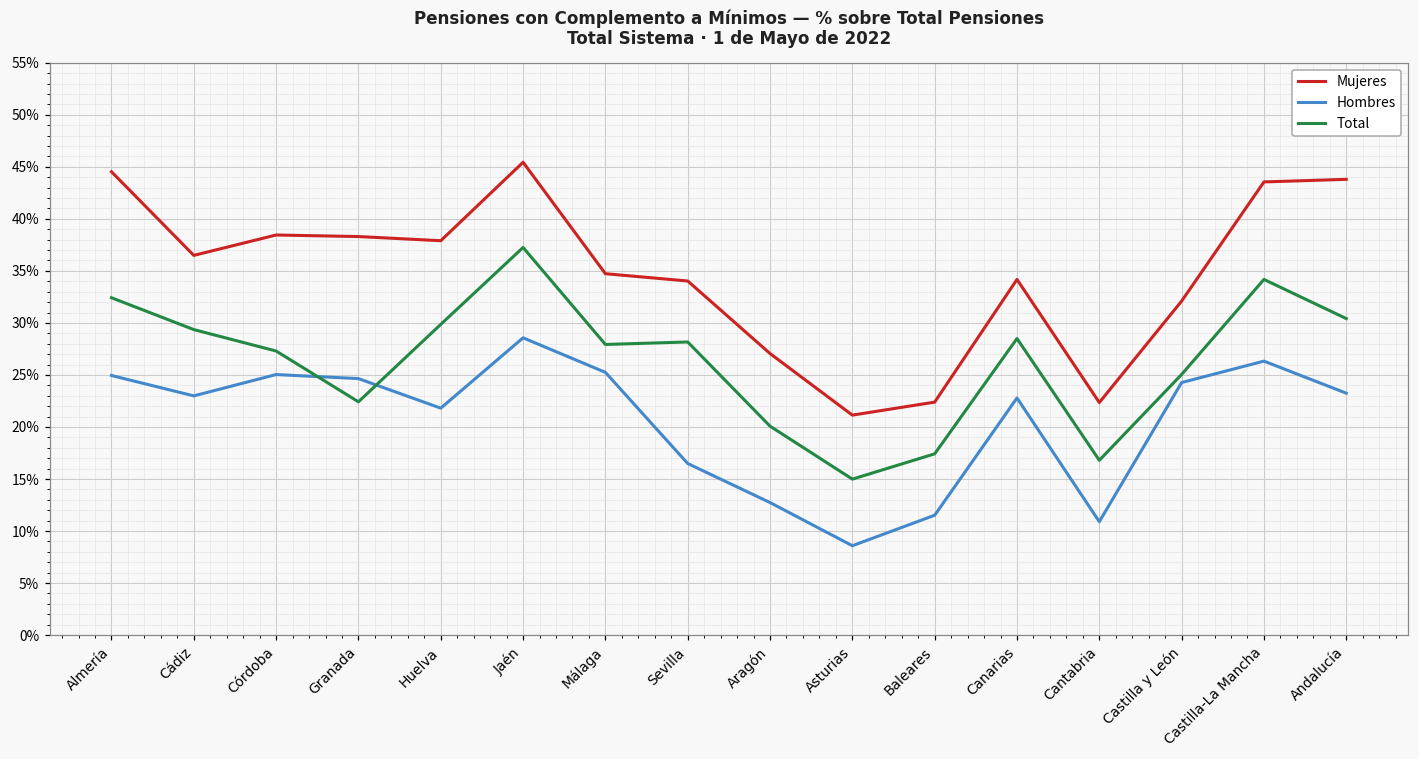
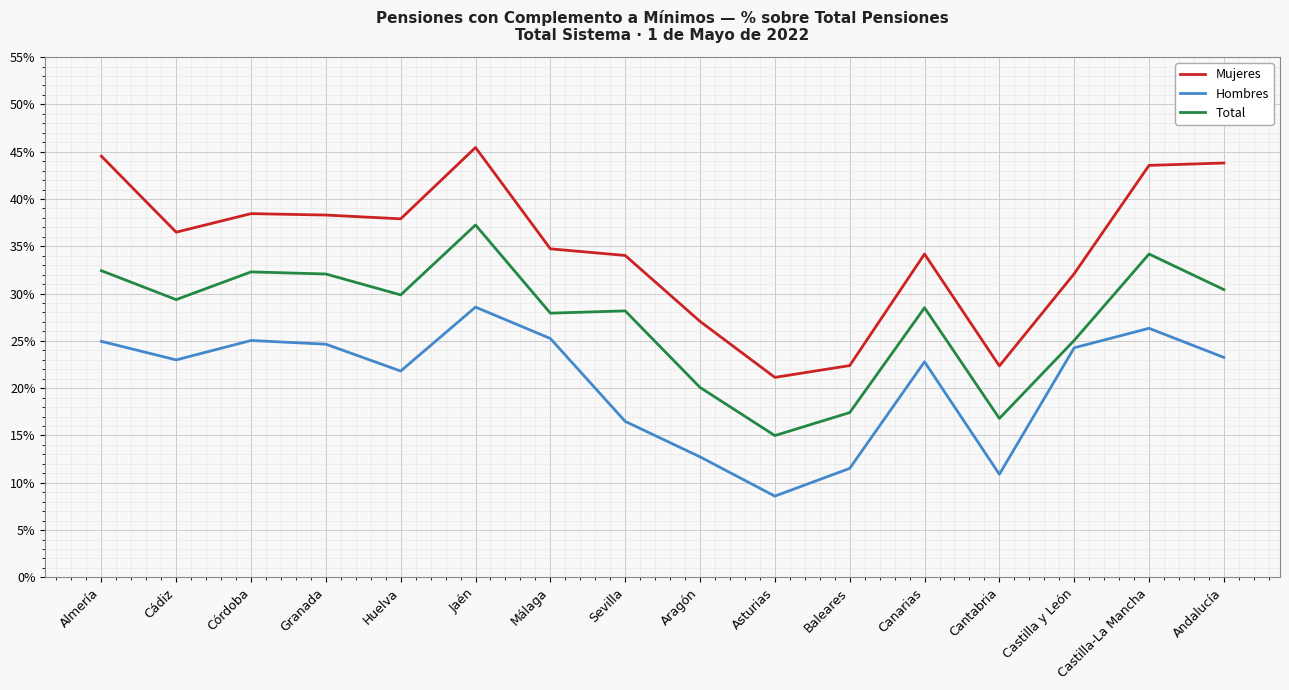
  {
    "Mujeres": {
      "Almería": "45%",
      "Cádiz": "36%",
      "Córdoba": "38%",
      "Granada": "38%",
      "Huelva": "38%",
      "Jaén": "45%",
      "Málaga": "35%",
      "Sevilla": "34%",
      "Aragón": "27%",
      "Asturias": "21%",
      "Baleares": "22%",
      "Canarias": "34%",
      "Cantabria": "22%",
      "Castilla y León": "32%",
      "Castilla-La Mancha": "44%",
      "Andalucía": "44%"
    },
    "Hombres": {
      "Almería": "25%",
      "Cádiz": "23%",
      "Córdoba": "25%",
      "Granada": "25%",
      "Huelva": "22%",
      "Jaén": "29%",
      "Málaga": "25%",
      "Sevilla": "16%",
      "Aragón": "13%",
      "Asturias": "9%",
      "Baleares": "12%",
      "Canarias": "23%",
      "Cantabria": "11%",
      "Castilla y León": "24%",
      "Castilla-La Mancha": "26%",
      "Andalucía": "23%"
    },
    "Total": {
      "Almería": "32%",
      "Cádiz": "29%",
-     "Córdoba": "27%",
-     "Granada": "22%",
+     "Córdoba": "32%",
+     "Granada": "32%",
      "Huelva": "30%",
      "Jaén": "37%",
      "Málaga": "28%",
      "Sevilla": "28%",
      "Aragón": "20%",
      "Asturias": "15%",
      "Baleares": "17%",
      "Canarias": "28%",
      "Cantabria": "17%",
      "Castilla y León": "25%",
      "Castilla-La Mancha": "34%",
      "Andalucía": "30%"
    }
  }
